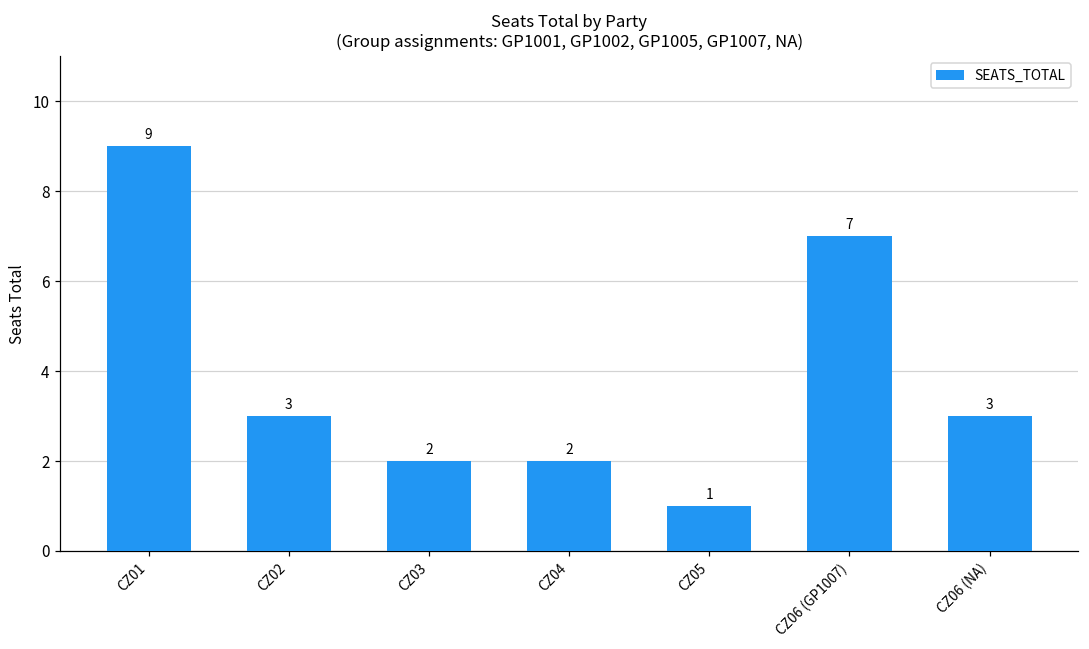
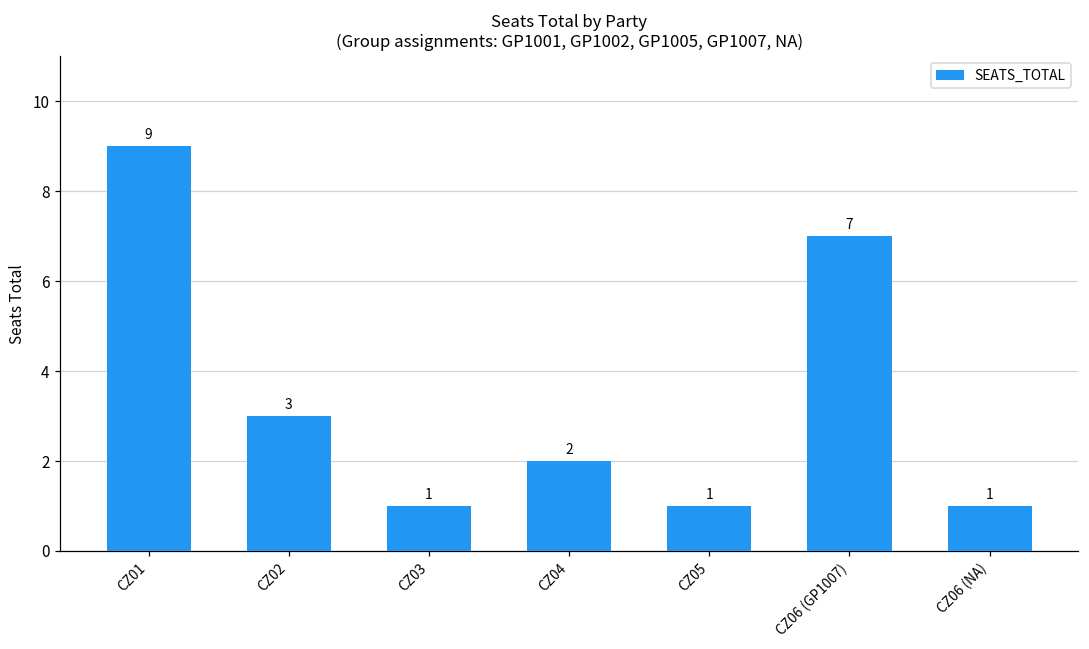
  {
    "CZ01": 9,
    "CZ02": 3,
-   "CZ03": 2,
+   "CZ03": 1,
    "CZ04": 2,
    "CZ05": 1,
    "CZ06 (GP1007)": 7,
-   "CZ06 (NA)": 3
+   "CZ06 (NA)": 1
  }
